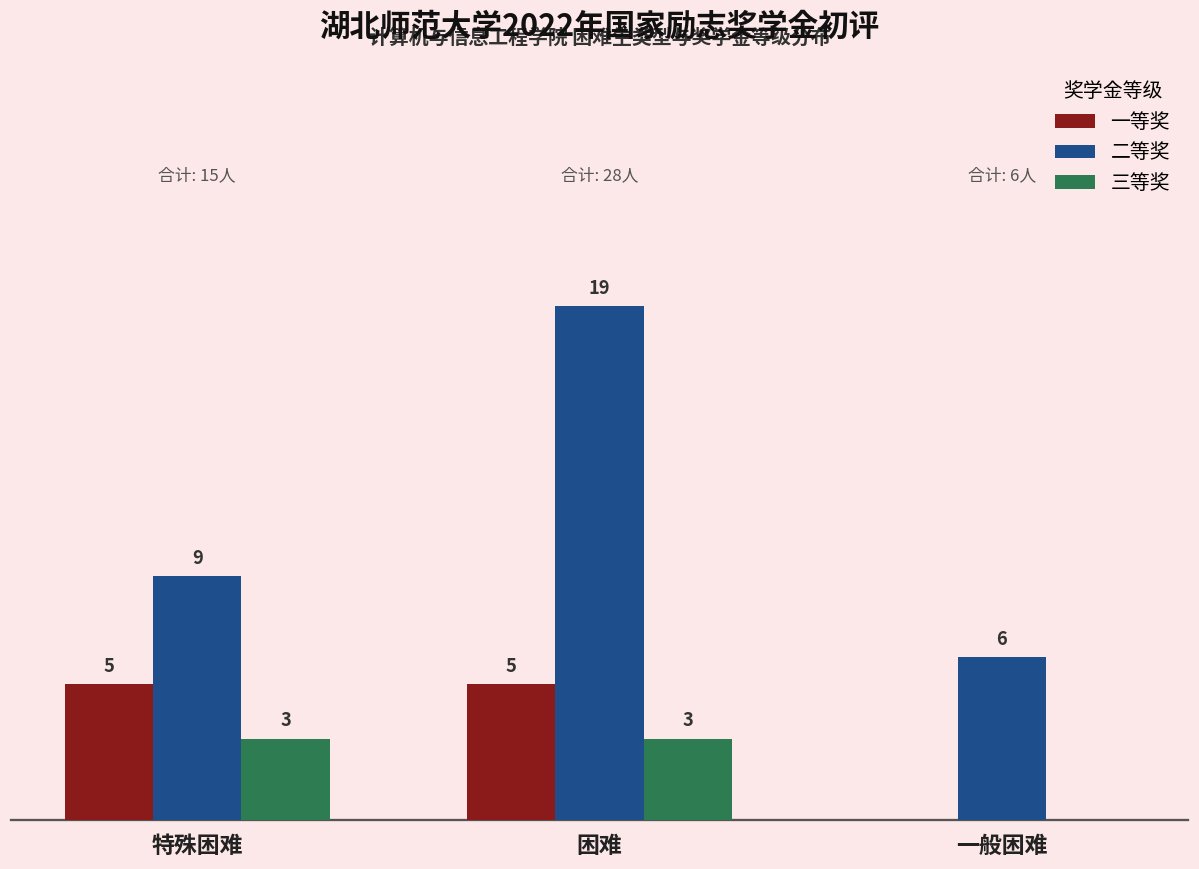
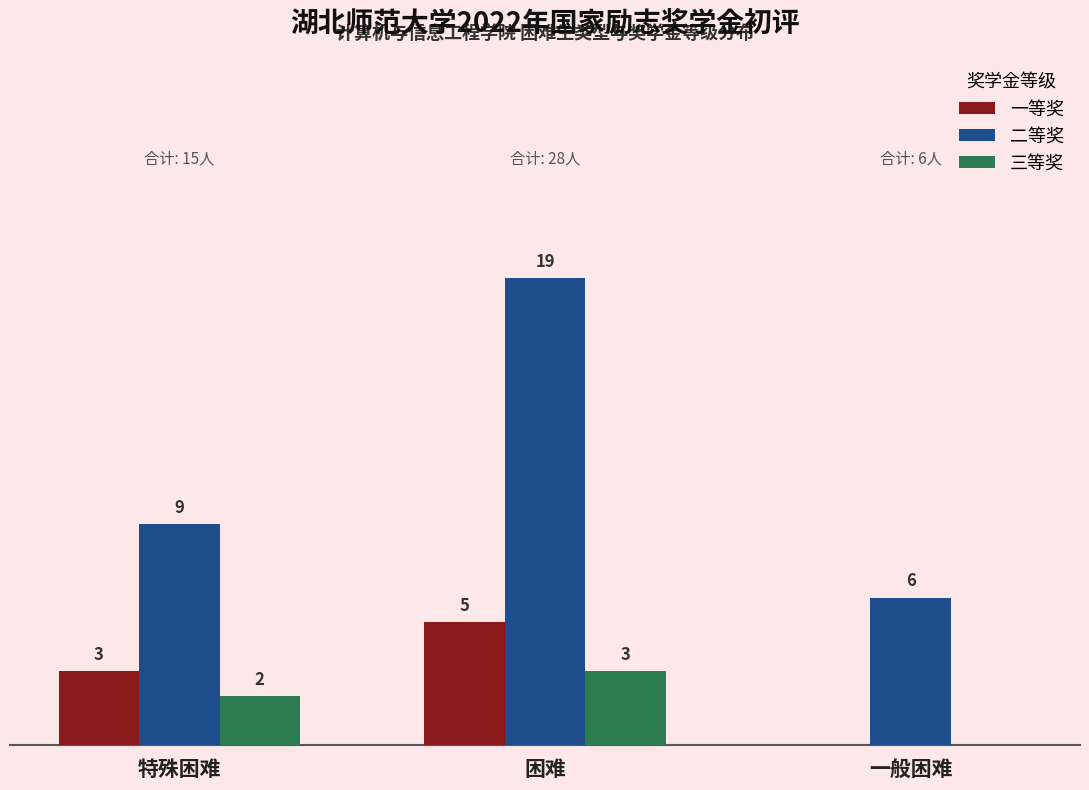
  {
    "一等奖": {
-     "特殊困难": 5,
+     "特殊困难": 3,
      "困难": 5
    },
    "二等奖": {
      "特殊困难": 9,
      "困难": 19,
      "一般困难": 6
    },
    "三等奖": {
-     "特殊困难": 3,
+     "特殊困难": 2,
      "困难": 3
    }
  }
